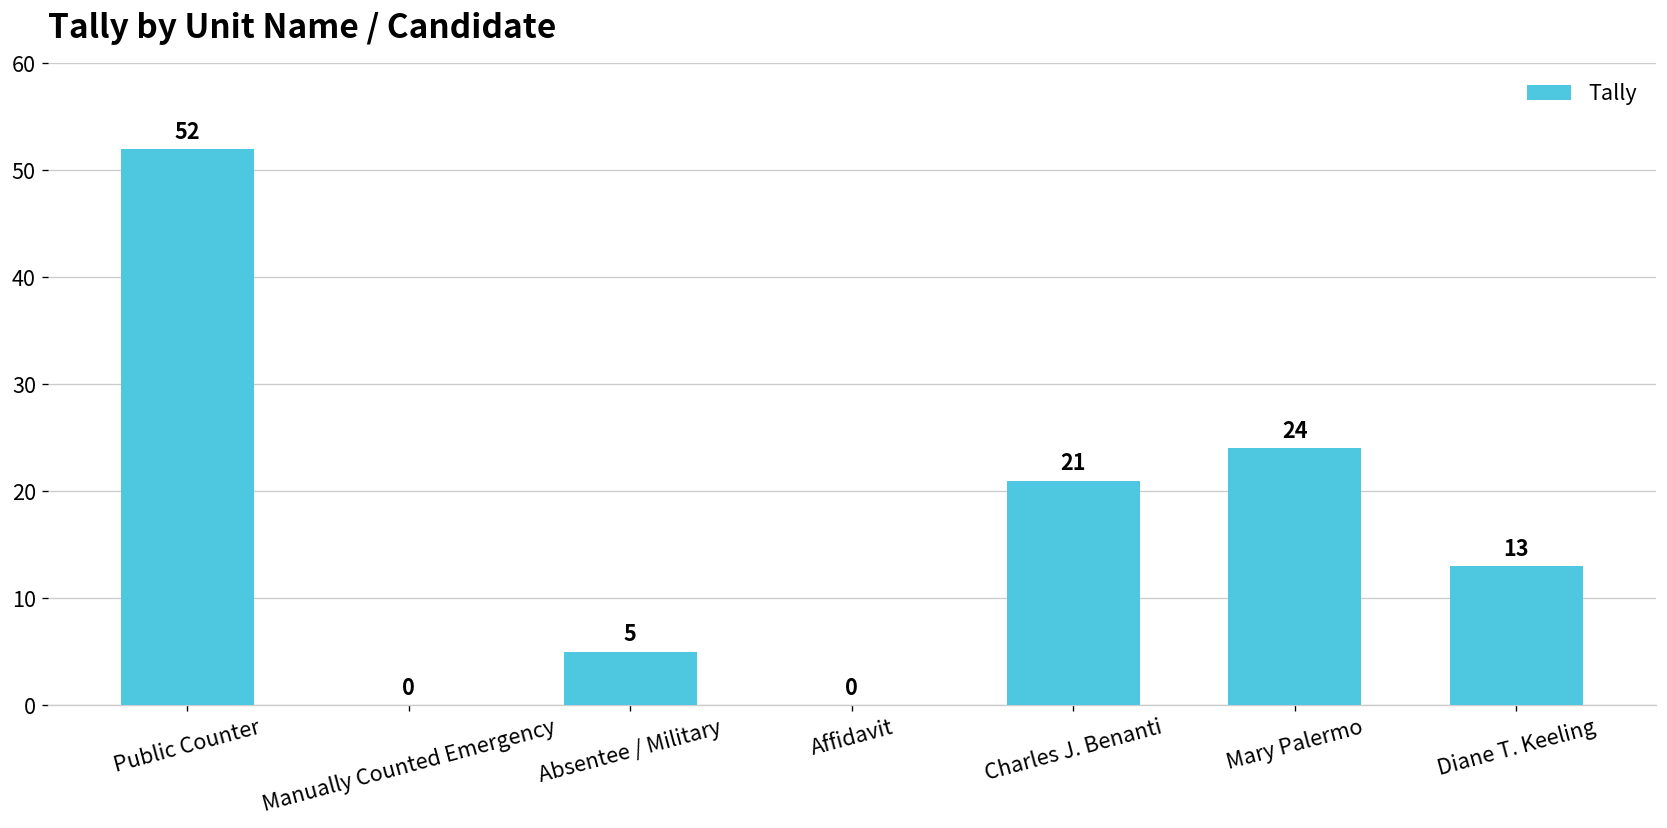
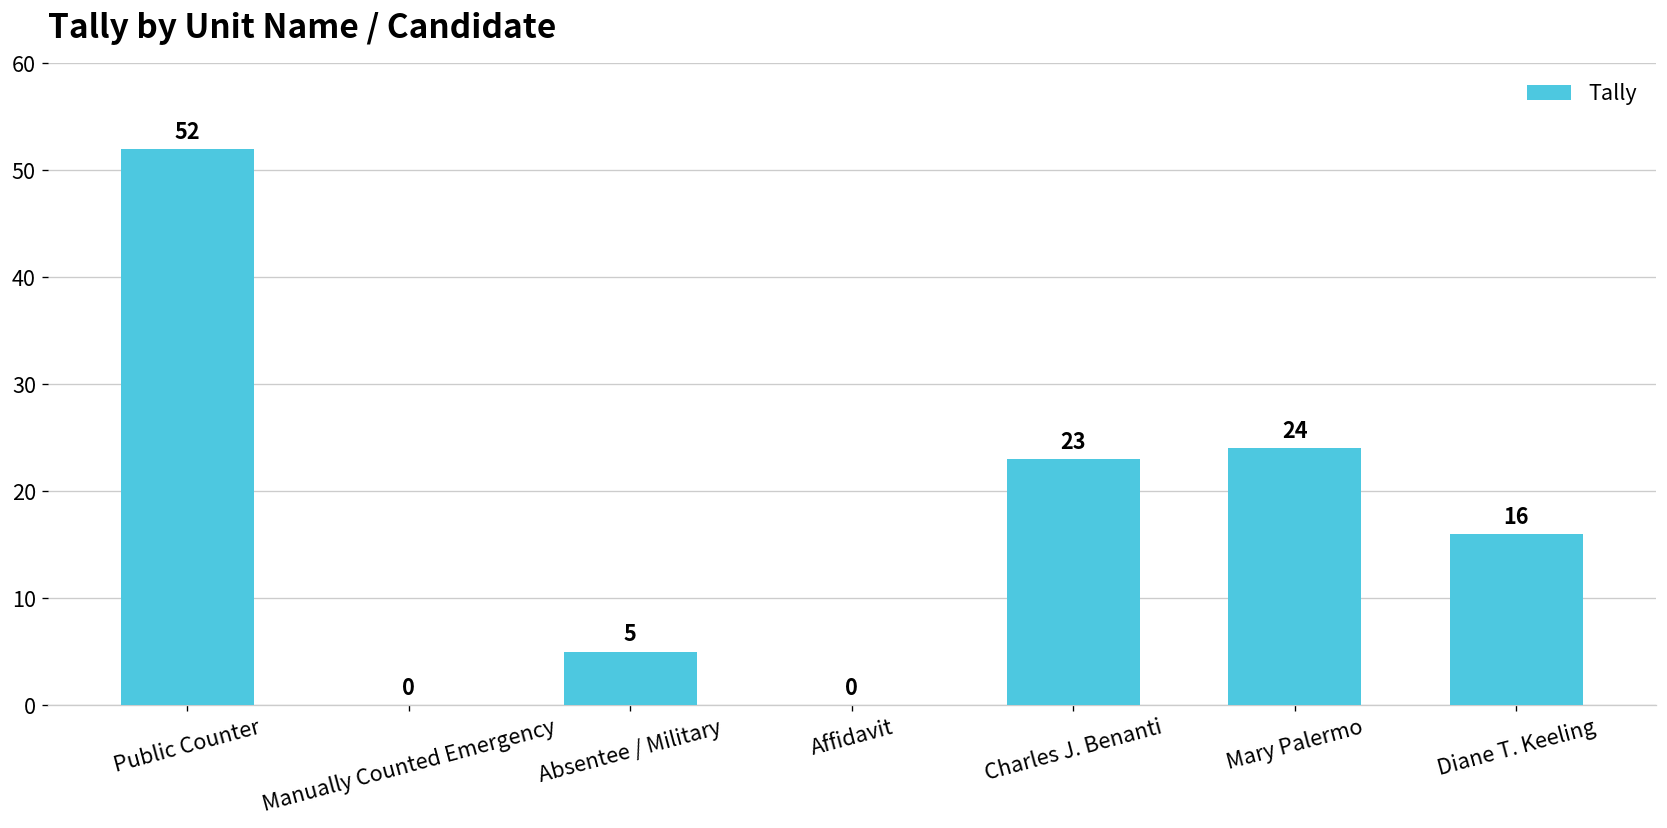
  {
    "Public Counter": 52,
    "Manually Counted Emergency": 0,
    "Absentee / Military": 5,
    "Affidavit": 0,
-   "Charles J. Benanti": 21,
+   "Charles J. Benanti": 23,
    "Mary Palermo": 24,
-   "Diane T. Keeling": 13
+   "Diane T. Keeling": 16
  }
